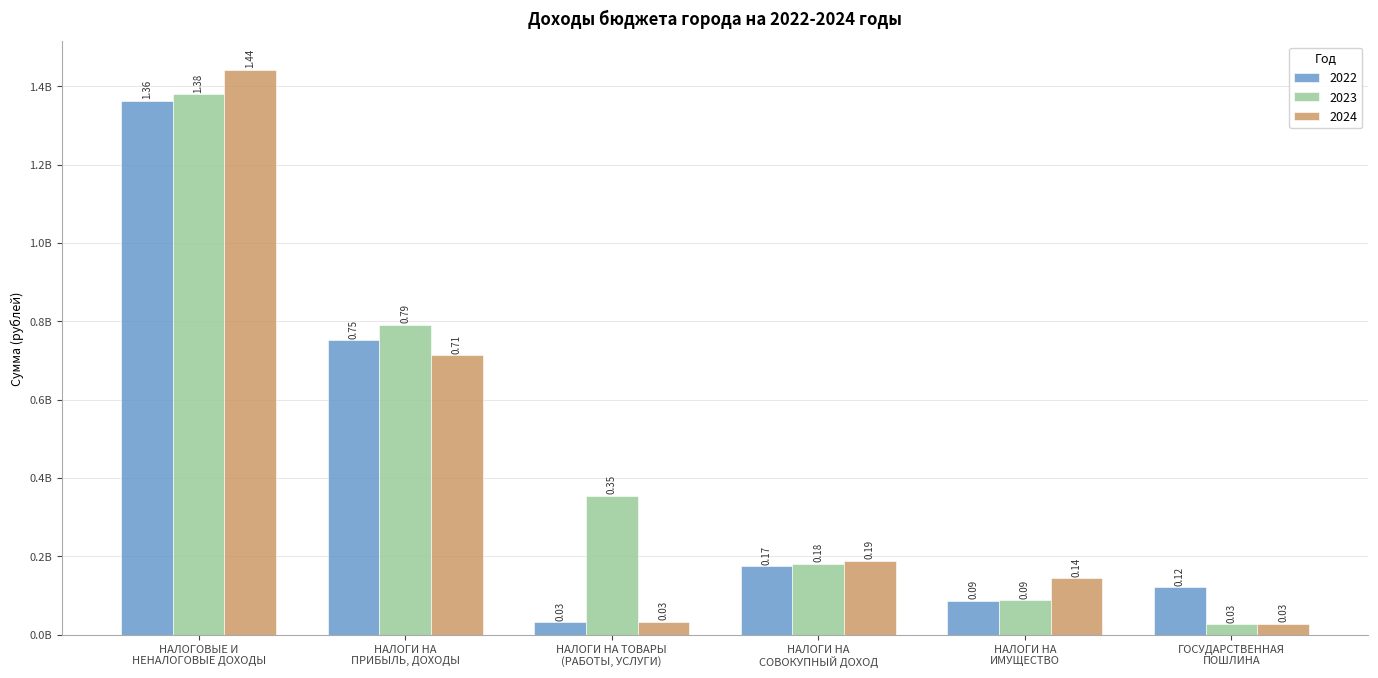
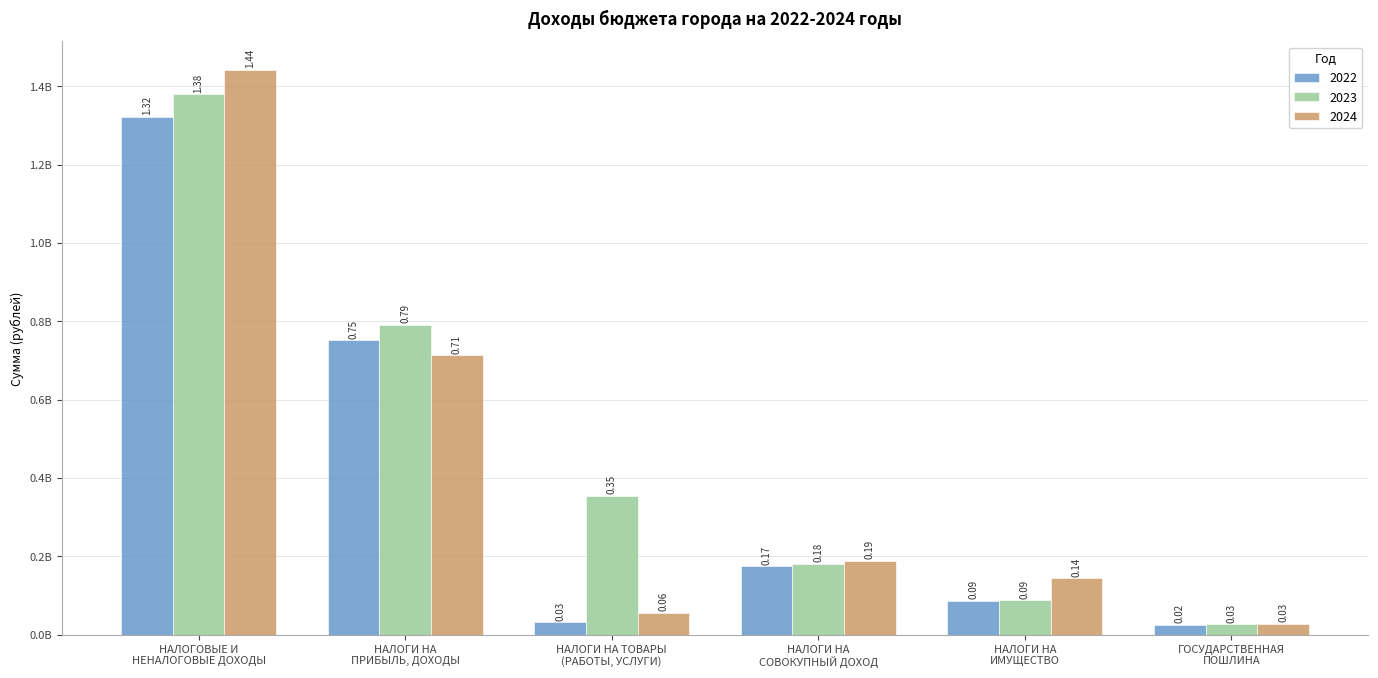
  {
    "2022": {
-     "НАЛОГОВЫЕ И НЕНАЛОГОВЫЕ ДОХОДЫ": 1.36,
-     "ГОСУДАРСТВЕННАЯ ПОШЛИНА": 0.12
+     "НАЛОГОВЫЕ И НЕНАЛОГОВЫЕ ДОХОДЫ": 1.32,
+     "ГОСУДАРСТВЕННАЯ ПОШЛИНА": 0.02
    },
    "2024": {
-     "НАЛОГИ НА ТОВАРЫ (РАБОТЫ, УСЛУГИ)": 0.03
+     "НАЛОГИ НА ТОВАРЫ (РАБОТЫ, УСЛУГИ)": 0.06
    }
  }
